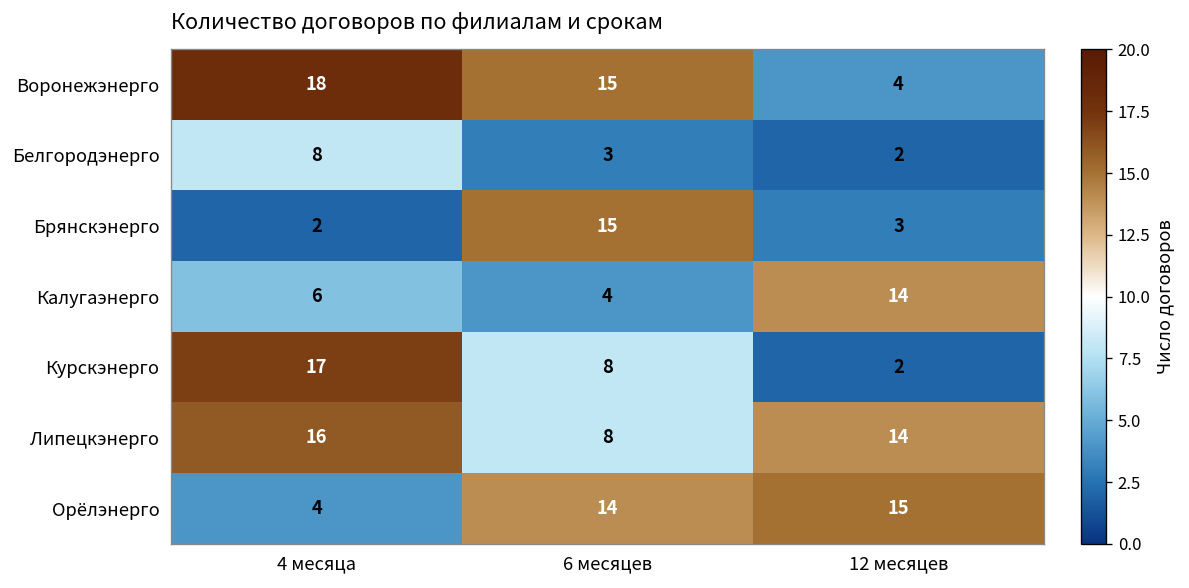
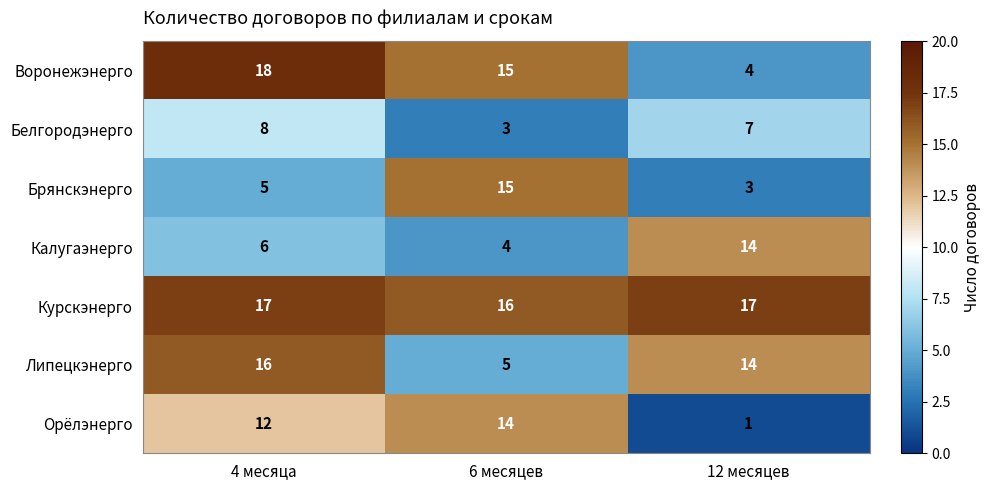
  {
    "Воронежэнерго": {
      "4 месяца": 18,
      "6 месяцев": 15,
      "12 месяцев": 4
    },
    "Белгородэнерго": {
      "4 месяца": 8,
      "6 месяцев": 3,
-     "12 месяцев": 2
+     "12 месяцев": 7
    },
    "Брянскэнерго": {
-     "4 месяца": 2,
+     "4 месяца": 5,
      "6 месяцев": 15,
      "12 месяцев": 3
    },
    "Калугаэнерго": {
      "4 месяца": 6,
      "6 месяцев": 4,
      "12 месяцев": 14
    },
    "Курскэнерго": {
      "4 месяца": 17,
-     "6 месяцев": 8,
-     "12 месяцев": 2
+     "6 месяцев": 16,
+     "12 месяцев": 17
    },
    "Липецкэнерго": {
      "4 месяца": 16,
-     "6 месяцев": 8,
+     "6 месяцев": 5,
      "12 месяцев": 14
    },
    "Орёлэнерго": {
-     "4 месяца": 4,
+     "4 месяца": 12,
      "6 месяцев": 14,
-     "12 месяцев": 15
+     "12 месяцев": 1
    }
  }
